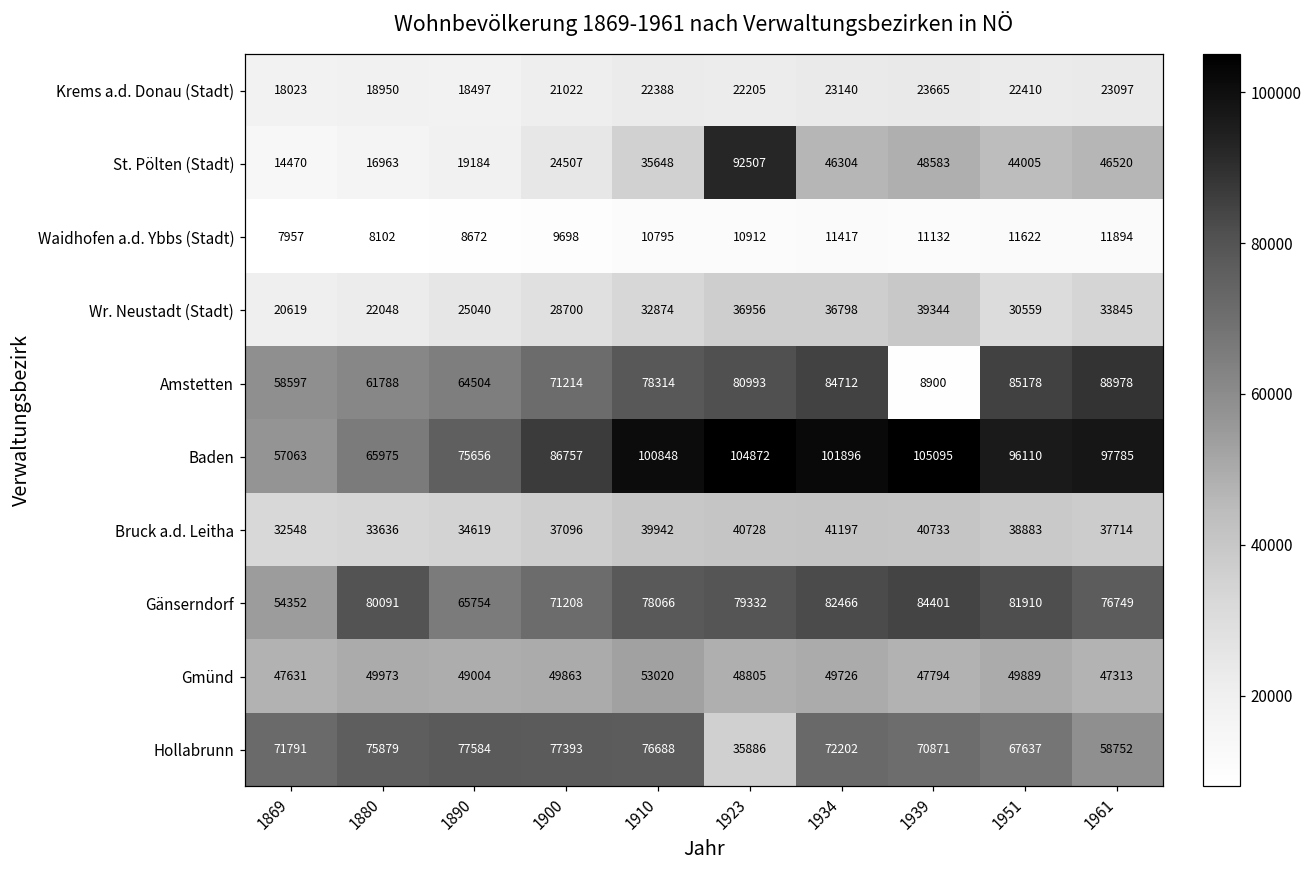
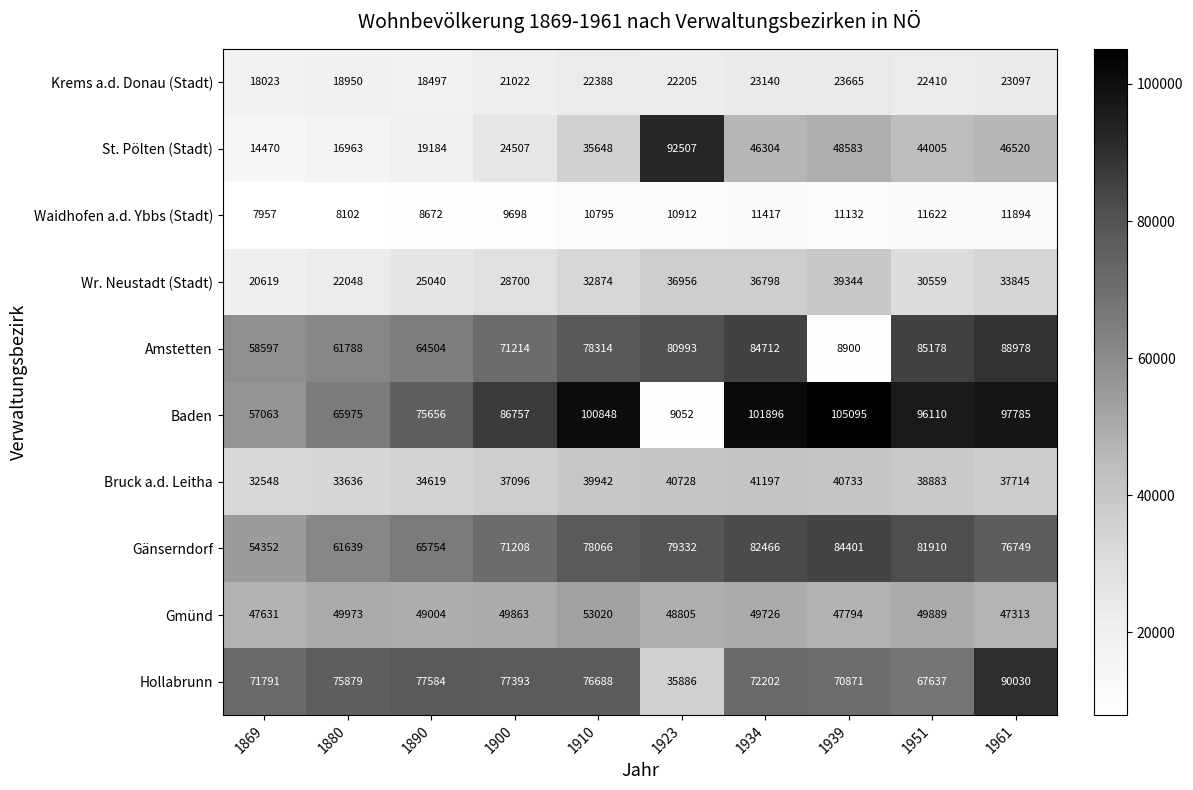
  {
    "Krems a.d. Donau (Stadt)": {
      "1869": 18023,
      "1880": 18950,
      "1890": 18497,
      "1900": 21022,
      "1910": 22388,
      "1923": 22205,
      "1934": 23140,
      "1939": 23665,
      "1951": 22410,
      "1961": 23097
    },
    "St. Pölten (Stadt)": {
      "1869": 14470,
      "1880": 16963,
      "1890": 19184,
      "1900": 24507,
      "1910": 35648,
      "1923": 92507,
      "1934": 46304,
      "1939": 48583,
      "1951": 44005,
      "1961": 46520
    },
    "Waidhofen a.d. Ybbs (Stadt)": {
      "1869": 7957,
      "1880": 8102,
      "1890": 8672,
      "1900": 9698,
      "1910": 10795,
      "1923": 10912,
      "1934": 11417,
      "1939": 11132,
      "1951": 11622,
      "1961": 11894
    },
    "Wr. Neustadt (Stadt)": {
      "1869": 20619,
      "1880": 22048,
      "1890": 25040,
      "1900": 28700,
      "1910": 32874,
      "1923": 36956,
      "1934": 36798,
      "1939": 39344,
      "1951": 30559,
      "1961": 33845
    },
    "Amstetten": {
      "1869": 58597,
      "1880": 61788,
      "1890": 64504,
      "1900": 71214,
      "1910": 78314,
      "1923": 80993,
      "1934": 84712,
      "1939": 8900,
      "1951": 85178,
      "1961": 88978
    },
    "Baden": {
      "1869": 57063,
      "1880": 65975,
      "1890": 75656,
      "1900": 86757,
      "1910": 100848,
-     "1923": 104872,
+     "1923": 9052,
      "1934": 101896,
      "1939": 105095,
      "1951": 96110,
      "1961": 97785
    },
    "Bruck a.d. Leitha": {
      "1869": 32548,
      "1880": 33636,
      "1890": 34619,
      "1900": 37096,
      "1910": 39942,
      "1923": 40728,
      "1934": 41197,
      "1939": 40733,
      "1951": 38883,
      "1961": 37714
    },
    "Gänserndorf": {
      "1869": 54352,
-     "1880": 80091,
+     "1880": 61639,
      "1890": 65754,
      "1900": 71208,
      "1910": 78066,
      "1923": 79332,
      "1934": 82466,
      "1939": 84401,
      "1951": 81910,
      "1961": 76749
    },
    "Gmünd": {
      "1869": 47631,
      "1880": 49973,
      "1890": 49004,
      "1900": 49863,
      "1910": 53020,
      "1923": 48805,
      "1934": 49726,
      "1939": 47794,
      "1951": 49889,
      "1961": 47313
    },
    "Hollabrunn": {
      "1869": 71791,
      "1880": 75879,
      "1890": 77584,
      "1900": 77393,
      "1910": 76688,
      "1923": 35886,
      "1934": 72202,
      "1939": 70871,
      "1951": 67637,
-     "1961": 58752
+     "1961": 90030
    }
  }
